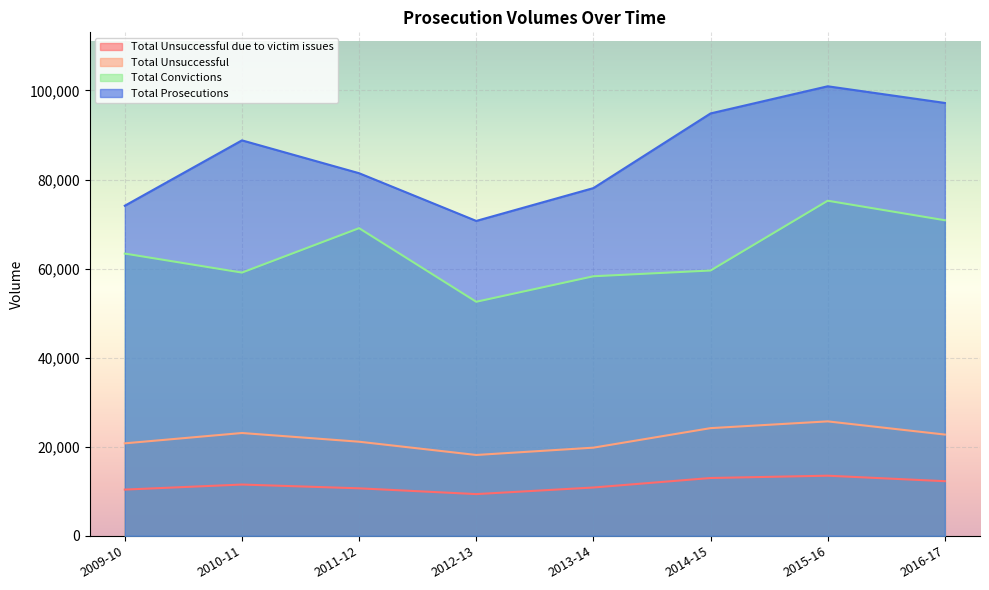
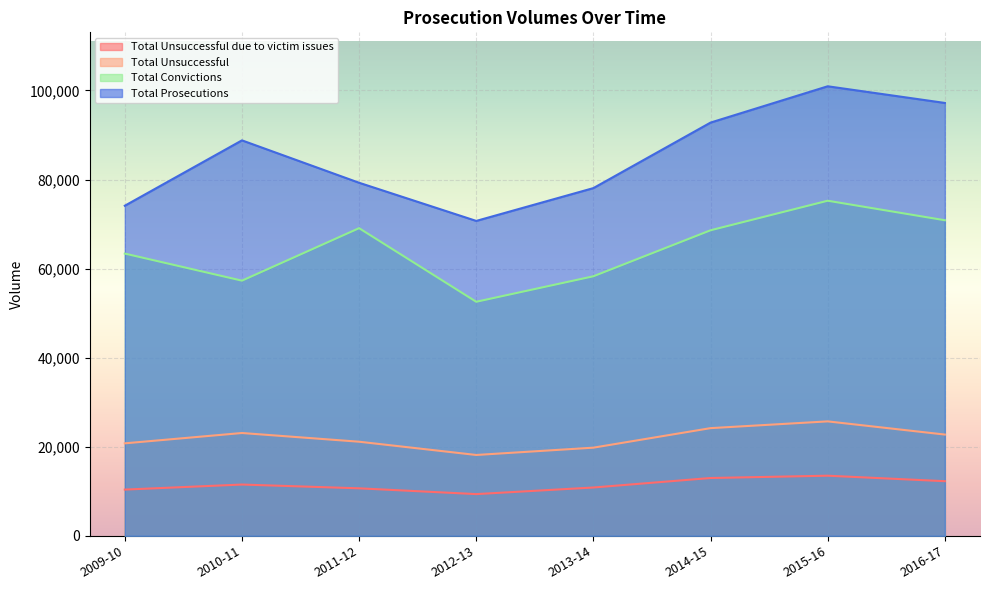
  {
    "Total Convictions": {
      "2009-10": "63,000",
-     "2010-11": "59,000",
+     "2010-11": "57,000",
      "2011-12": "69,000",
      "2012-13": "53,000",
      "2013-14": "58,000",
-     "2014-15": "60,000",
+     "2014-15": "69,000",
      "2015-16": "75,000",
      "2016-17": "71,000"
    },
    "Total Prosecutions": {
      "2009-10": "74,000",
      "2010-11": "89,000",
-     "2011-12": "81,000",
+     "2011-12": "79,000",
      "2012-13": "71,000",
      "2013-14": "78,000",
-     "2014-15": "95,000",
+     "2014-15": "93,000",
      "2015-16": "101,000",
      "2016-17": "97,000"
    }
  }
